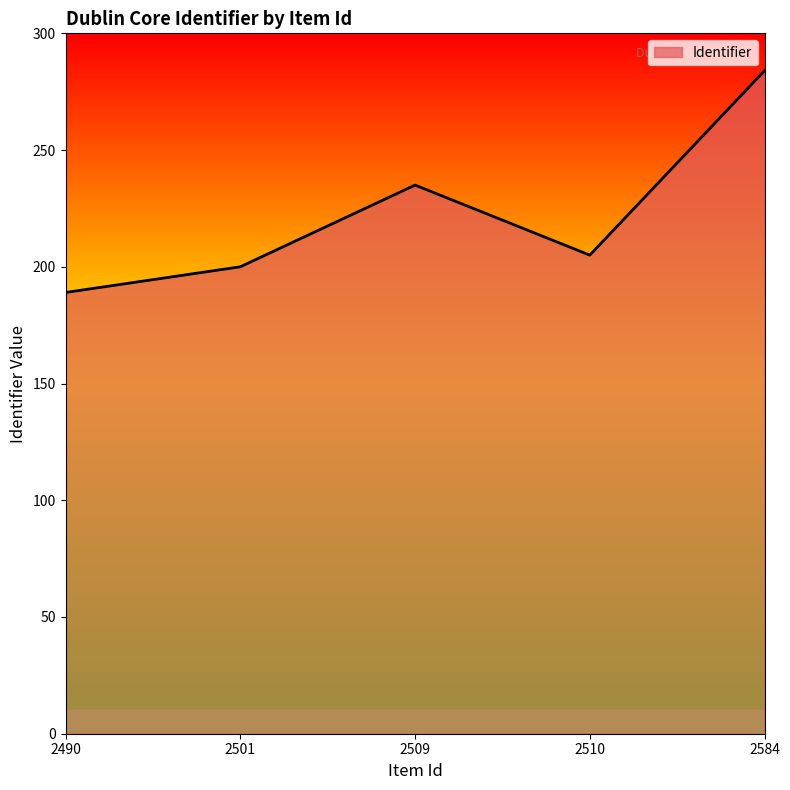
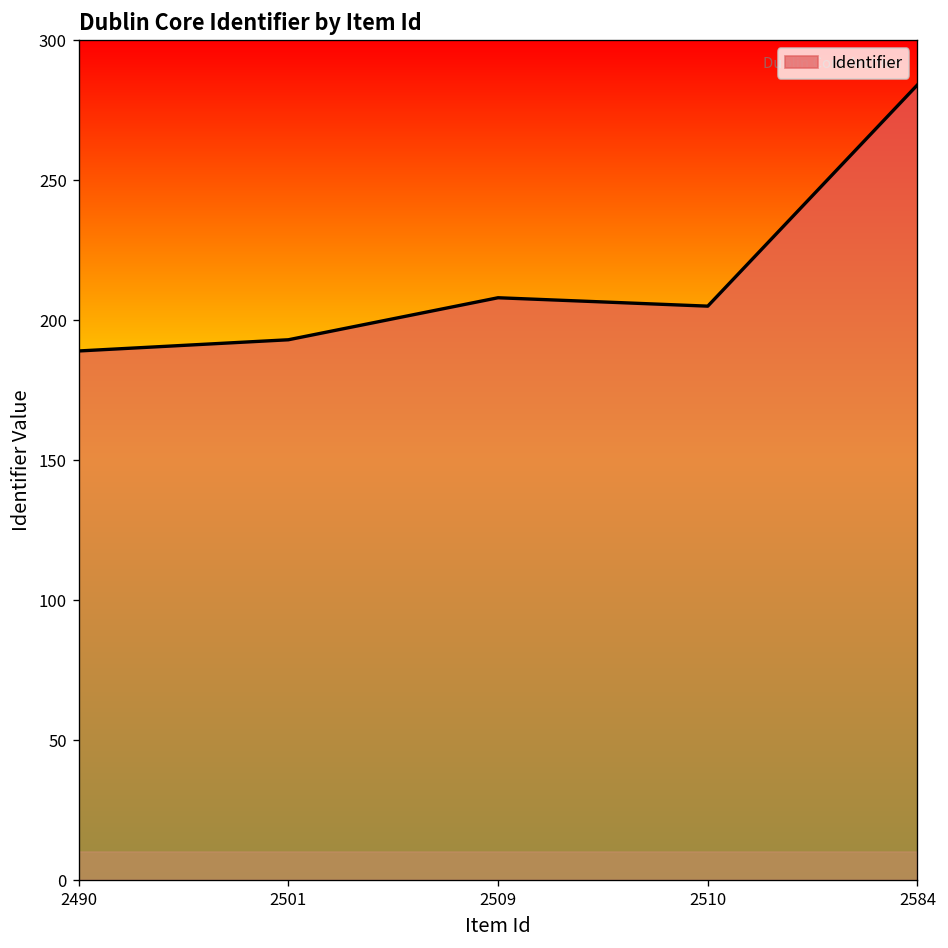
  {
    "2490": 189,
-   "2501": 200,
-   "2509": 235,
+   "2501": 193,
+   "2509": 208,
    "2510": 205,
    "2584": 284
  }
